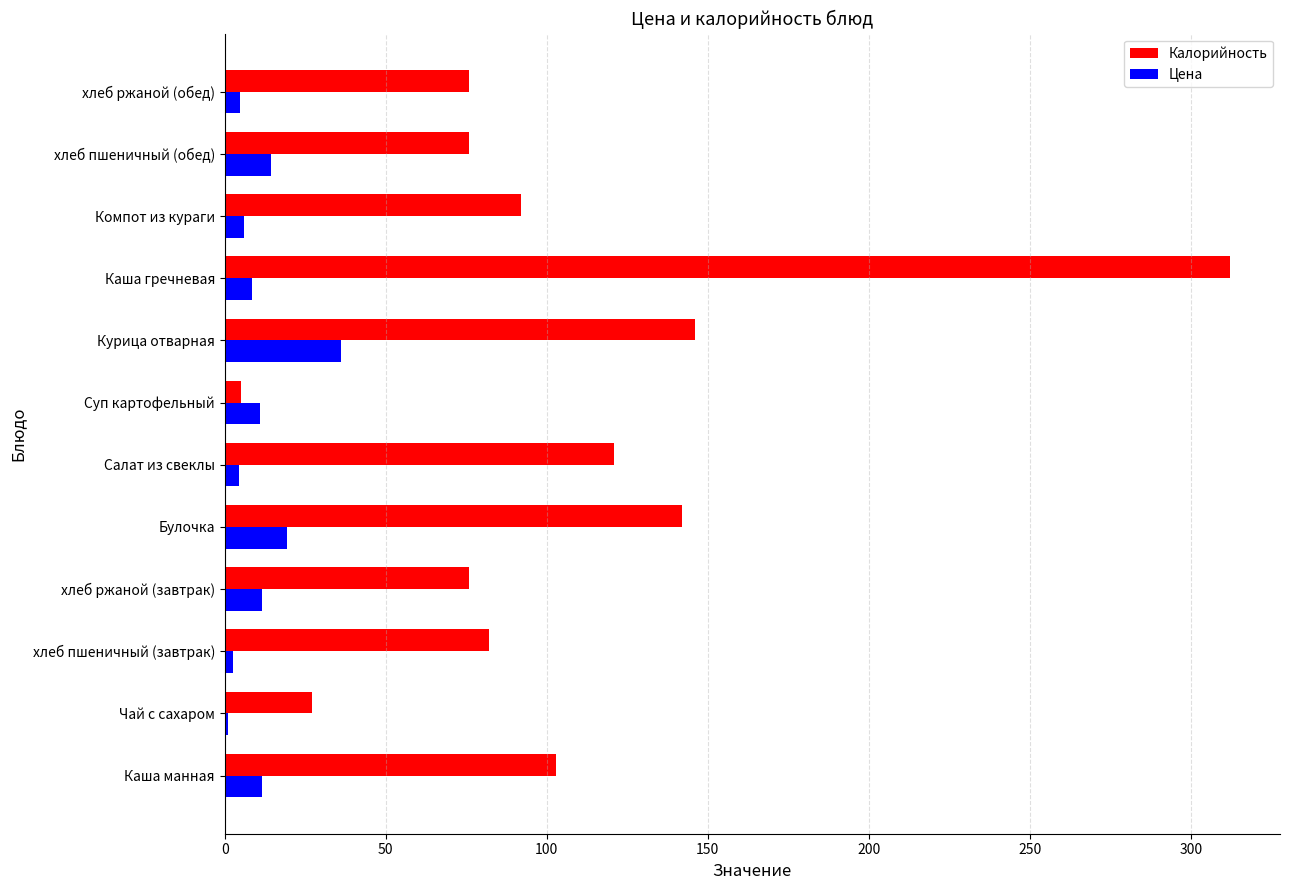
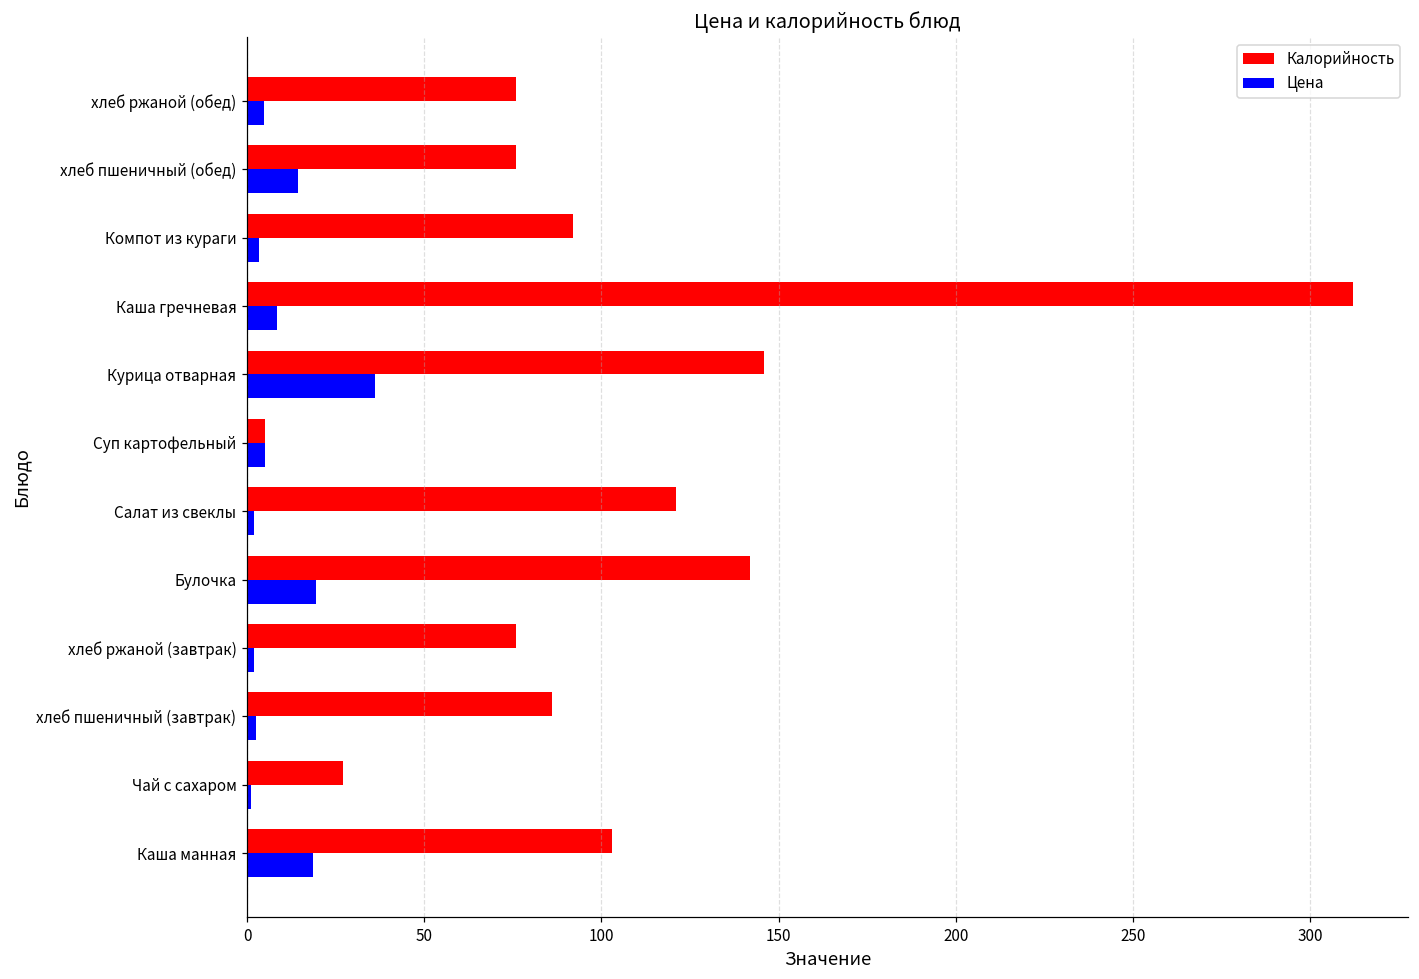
  {
    "Калорийность": {
      "хлеб ржаной (обед)": 76,
      "хлеб пшеничный (обед)": 76,
      "Компот из кураги": 92,
      "Каша гречневая": 312,
      "Курица отварная": 146,
      "Суп картофельный": 5,
      "Салат из свеклы": 121,
      "Булочка": 142,
      "хлеб ржаной (завтрак)": 76,
-     "хлеб пшеничный (завтрак)": 82,
+     "хлеб пшеничный (завтрак)": 86,
      "Чай с сахаром": 27,
      "Каша манная": 103
    },
    "Цена": {
      "хлеб ржаной (обед)": 5,
      "хлеб пшеничный (обед)": 14,
-     "Компот из кураги": 6,
+     "Компот из кураги": 3,
      "Каша гречневая": 8,
      "Курица отварная": 36,
-     "Суп картофельный": 11,
-     "Салат из свеклы": 5,
+     "Суп картофельный": 5,
+     "Салат из свеклы": 2,
      "Булочка": 19,
-     "хлеб ржаной (завтрак)": 12,
+     "хлеб ржаной (завтрак)": 2,
      "хлеб пшеничный (завтрак)": 3,
      "Чай с сахаром": 1,
-     "Каша манная": 12
+     "Каша манная": 19
    }
  }
